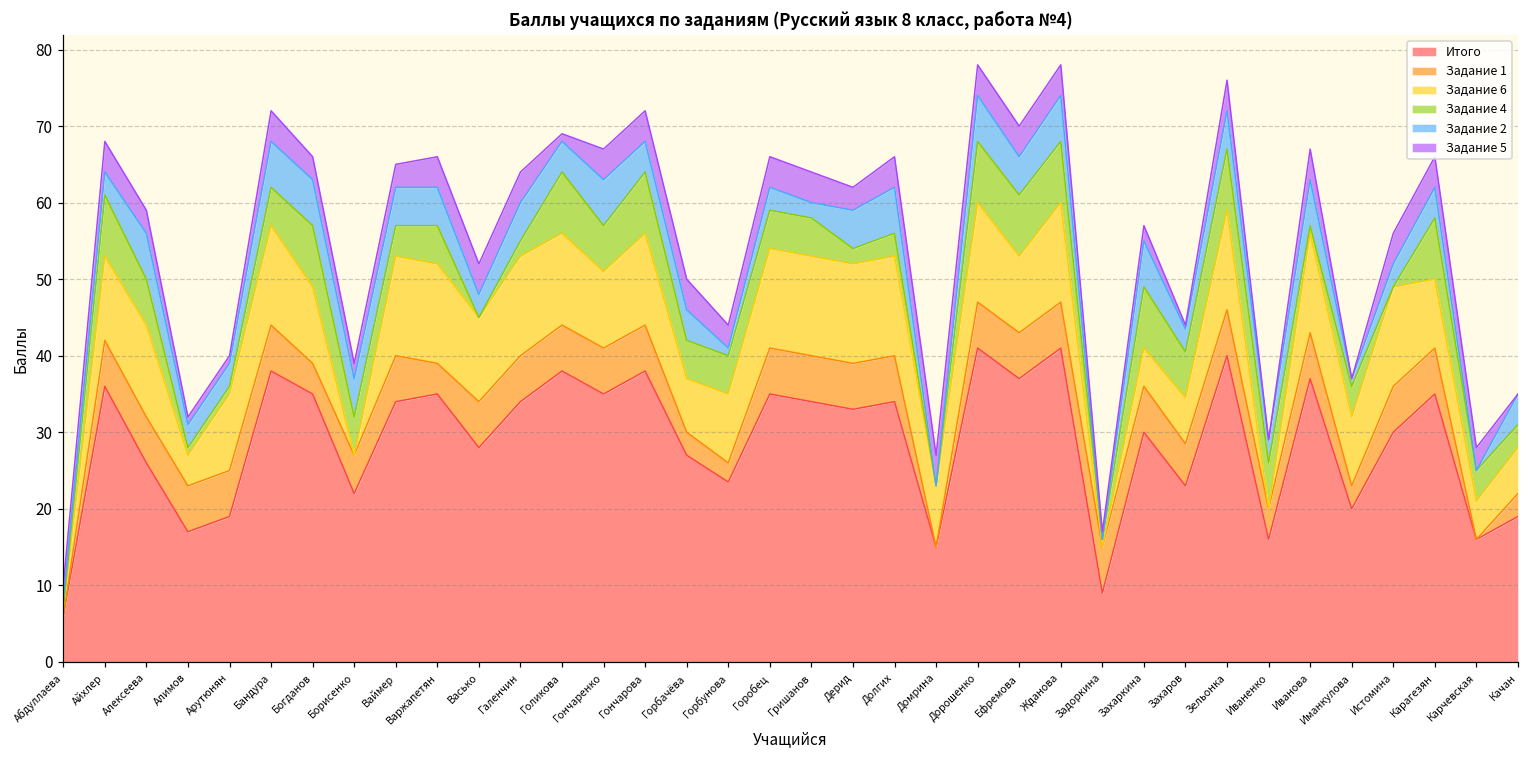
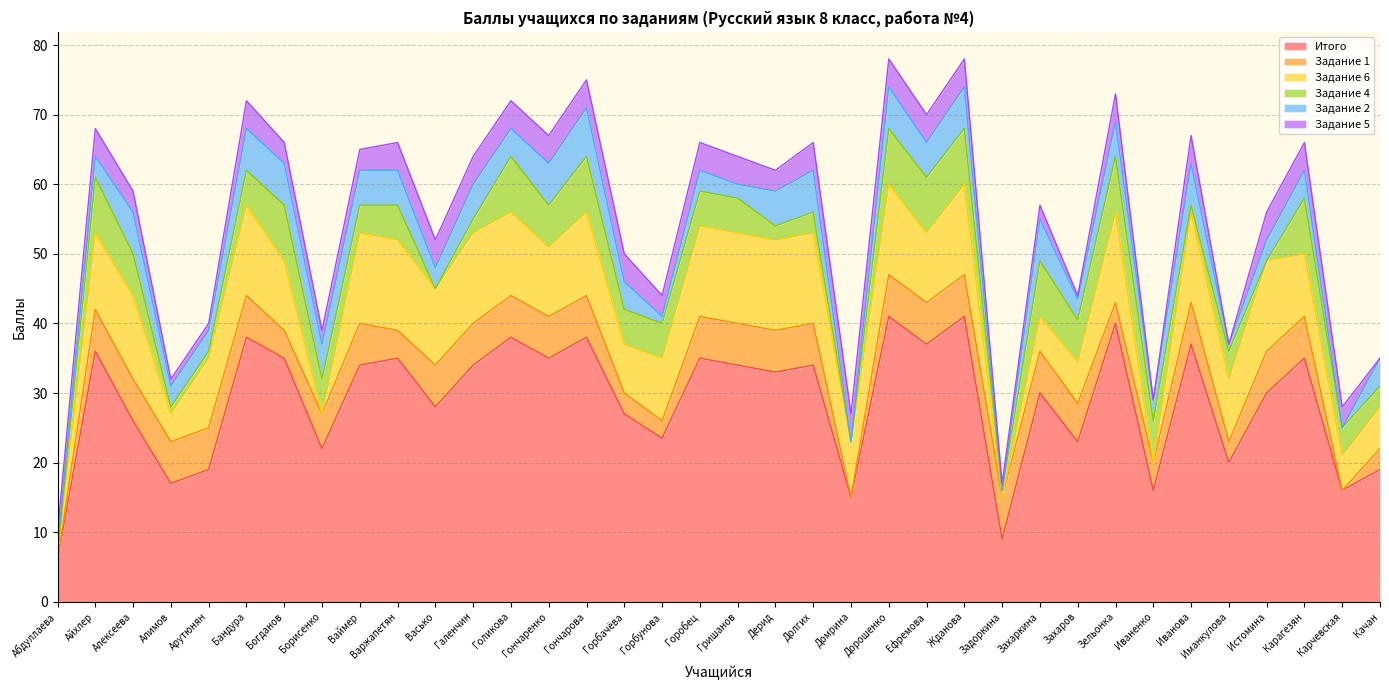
  {
    "Итого": {
      "Айхлер": 36,
      "Алексеева": 26,
      "Алимов": 17,
      "Арутюнян": 19,
      "Бандура": 38,
      "Богданов": 35,
      "Борисенко": 22,
      "Ваймер": 34,
      "Варжапетян": 35,
      "Васько": 28,
      "Галенчин": 34,
      "Голикова": 38,
      "Гончаренко": 35,
      "Гончарова": 38,
      "Горбачёва": 27,
      "Горбунова": 24,
      "Горобец": 35,
      "Гришанов": 34,
      "Дерид": 33,
      "Долгих": 34,
      "Дорошенко": 41,
      "Ефремова": 37,
      "Жданова": 41,
      "Задоркина": 9,
      "Захаркина": 30,
      "Захаров": 23,
      "Зельонка": 40,
      "Иваненко": 16,
      "Иванова": 37,
      "Иманкулова": 20,
      "Истомина": 30,
      "Карагезян": 35,
      "Качан": 19
    },
    "Задание 1": {
      "Айхлер": 6,
      "Алексеева": 6,
      "Алимов": 6,
      "Арутюнян": 6,
      "Бандура": 6,
      "Богданов": 4,
      "Ваймер": 6,
      "Варжапетян": 4,
      "Васько": 6,
      "Галенчин": 6,
      "Голикова": 6,
      "Гончаренко": 6,
      "Гончарова": 6,
      "Горбачёва": 3,
      "Горбунова": 3,
      "Горобец": 6,
      "Гришанов": 6,
      "Дерид": 6,
      "Долгих": 6,
      "Дорошенко": 6,
      "Ефремова": 6,
      "Жданова": 6,
      "Захаркина": 6,
      "Захаров": 6,
-     "Зельонка": 6,
+     "Зельонка": 3,
      "Иванова": 6,
      "Иманкулова": 3,
      "Истомина": 6,
      "Карагезян": 6,
      "Качан": 3
    },
    "Задание 6": {
      "Айхлер": 11,
      "Алексеева": 12,
      "Алимов": 4,
      "Арутюнян": 10,
      "Бандура": 13,
      "Богданов": 10,
      "Ваймер": 13,
      "Варжапетян": 13,
      "Галенчин": 13,
      "Голикова": 12,
      "Гончаренко": 10,
      "Гончарова": 12,
      "Горбачёва": 7,
      "Горбунова": 9,
      "Горобец": 13,
      "Гришанов": 13,
      "Дерид": 13,
      "Долгих": 13,
      "Дорошенко": 13,
      "Ефремова": 10,
      "Жданова": 13,
      "Захаркина": 5,
      "Захаров": 6,
      "Зельонка": 13,
      "Иванова": 13,
      "Иманкулова": 9,
      "Карагезян": 9,
      "Карчевская": 5,
      "Качан": 6
    },
    "Задание 4": {
      "Айхлер": 8,
      "Алексеева": 6,
      "Алимов": 1,
      "Арутюнян": 1,
      "Бандура": 5,
      "Богданов": 8,
      "Борисенко": 5,
      "Ваймер": 4,
      "Варжапетян": 5,
      "Галенчин": 2,
      "Голикова": 8,
      "Гончаренко": 6,
      "Гончарова": 8,
      "Горбачёва": 5,
      "Горбунова": 5,
      "Горобец": 5,
      "Гришанов": 5,
      "Дерид": 2,
      "Долгих": 3,
      "Дорошенко": 8,
      "Ефремова": 8,
      "Жданова": 8,
      "Захаркина": 8,
      "Захаров": 6,
      "Зельонка": 8,
      "Иваненко": 6,
      "Иванова": 1,
      "Иманкулова": 4,
      "Карагезян": 8,
      "Качан": 3
    },
    "Задание 2": {
      "Абдуллаева": 1,
      "Айхлер": 3,
      "Алексеева": 6,
      "Алимов": 3,
      "Арутюнян": 3,
      "Бандура": 6,
      "Богданов": 6,
      "Борисенко": 5,
      "Ваймер": 5,
      "Варжапетян": 5,
      "Васько": 3,
      "Галенчин": 5,
      "Голикова": 4,
      "Гончаренко": 6,
-     "Гончарова": 4,
+     "Гончарова": 7,
      "Горбачёва": 4,
      "Горбунова": 1,
      "Горобец": 3,
      "Гришанов": 2,
      "Дерид": 5,
      "Долгих": 6,
      "Дорошенко": 6,
      "Ефремова": 5,
      "Жданова": 6,
      "Захаркина": 6,
      "Захаров": 3,
      "Зельонка": 5,
      "Иванова": 6,
      "Истомина": 3,
      "Карагезян": 4
    },
    "Задание 5": {
      "Абдуллаева": 2,
      "Айхлер": 4,
      "Алексеева": 3,
      "Алимов": 1,
      "Арутюнян": 1,
      "Бандура": 4,
      "Богданов": 3,
      "Борисенко": 2,
      "Ваймер": 3,
      "Варжапетян": 4,
      "Васько": 4,
      "Галенчин": 4,
-     "Голикова": 1,
+     "Голикова": 4,
      "Гончаренко": 4,
      "Гончарова": 4,
      "Горбачёва": 4,
      "Горбунова": 3,
      "Горобец": 4,
      "Гришанов": 4,
      "Дерид": 3,
      "Долгих": 4,
      "Домрина": 4,
      "Дорошенко": 4,
      "Ефремова": 4,
      "Жданова": 4,
      "Задоркина": 1,
      "Захаркина": 2,
      "Захаров": 1,
      "Зельонка": 4,
      "Иванова": 4,
      "Истомина": 4,
      "Карагезян": 4,
      "Карчевская": 3
    }
  }
